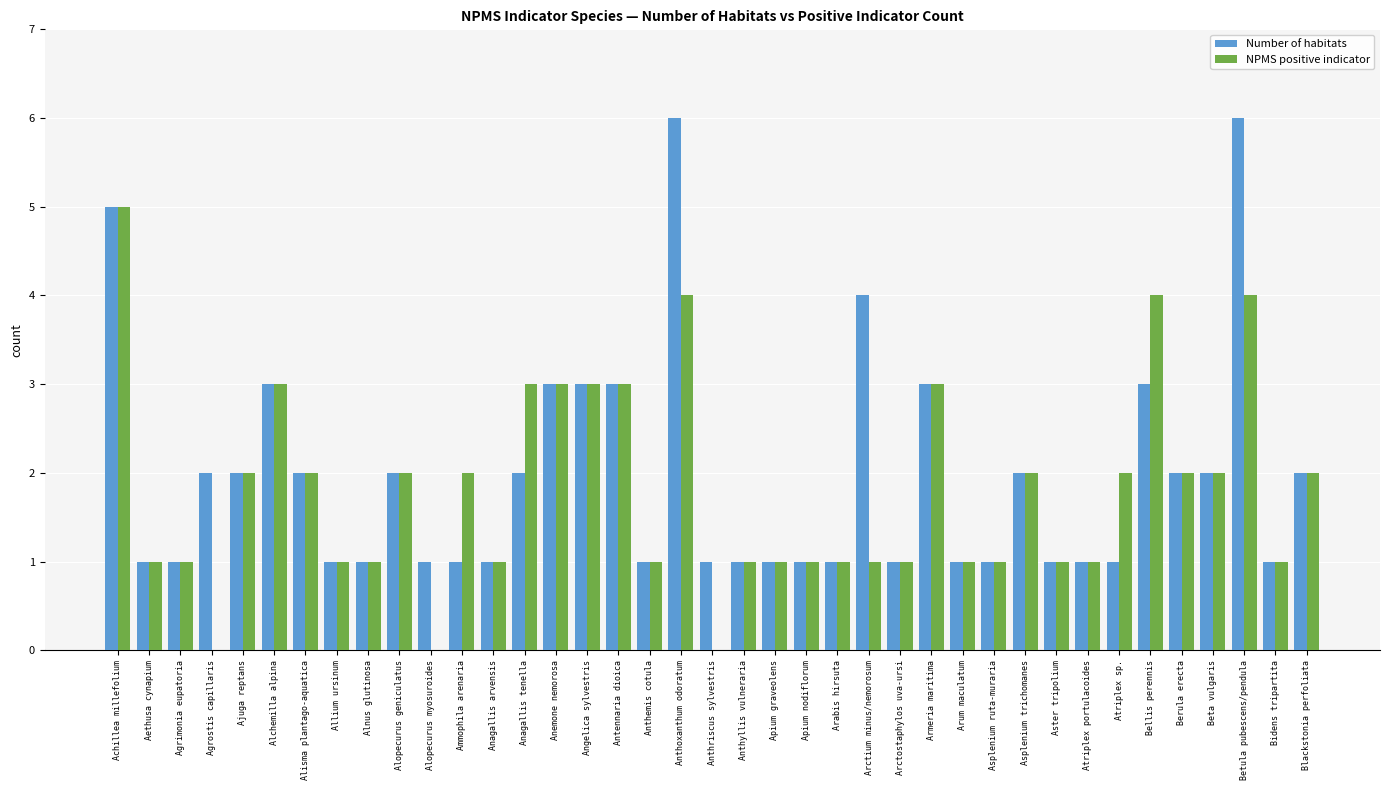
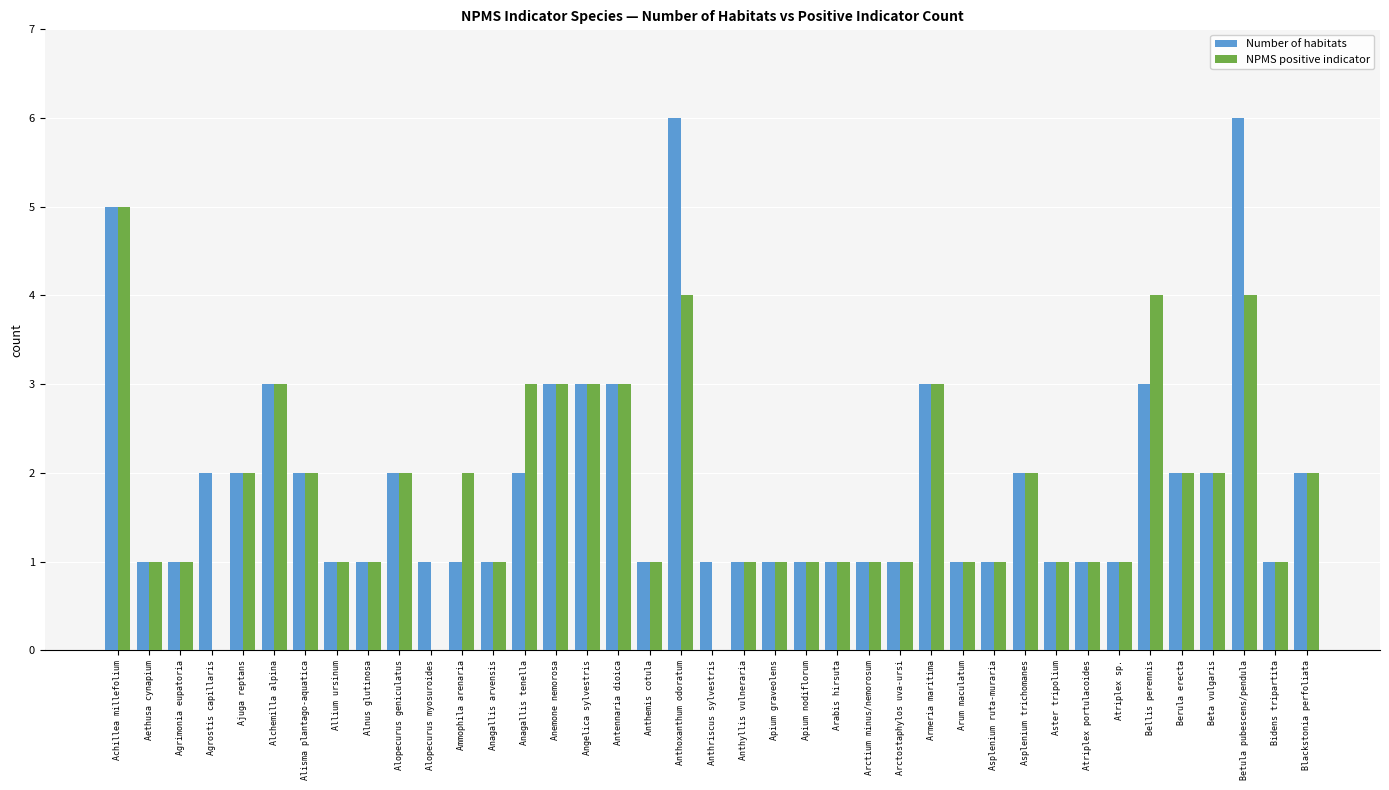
  {
    "Number of habitats": {
      "Achillea millefolium": 5,
      "Aethusa cynapium": 1,
      "Agrimonia eupatoria": 1,
      "Agrostis capillaris": 2,
      "Ajuga reptans": 2,
      "Alchemilla alpina": 3,
      "Alisma plantago-aquatica": 2,
      "Allium ursinum": 1,
      "Alnus glutinosa": 1,
      "Alopecurus geniculatus": 2,
      "Alopecurus myosuroides": 1,
      "Ammophila arenaria": 1,
      "Anagallis arvensis": 1,
      "Anagallis tenella": 2,
      "Anemone nemorosa": 3,
      "Angelica sylvestris": 3,
      "Antennaria dioica": 3,
      "Anthemis cotula": 1,
      "Anthoxanthum odoratum": 6,
      "Anthriscus sylvestris": 1,
      "Anthyllis vulneraria": 1,
      "Apium graveolens": 1,
      "Apium nodiflorum": 1,
      "Arabis hirsuta": 1,
-     "Arctium minus/nemorosum": 4,
+     "Arctium minus/nemorosum": 1,
      "Arctostaphylos uva-ursi": 1,
      "Armeria maritima": 3,
      "Arum maculatum": 1,
      "Asplenium ruta-muraria": 1,
      "Asplenium trichomanes": 2,
      "Aster tripolium": 1,
      "Atriplex portulacoides": 1,
      "Atriplex sp.": 1,
      "Bellis perennis": 3,
      "Berula erecta": 2,
      "Beta vulgaris": 2,
      "Betula pubescens/pendula": 6,
      "Bidens tripartita": 1,
      "Blackstonia perfoliata": 2
    },
    "NPMS positive indicator": {
      "Achillea millefolium": 5,
      "Aethusa cynapium": 1,
      "Agrimonia eupatoria": 1,
      "Agrostis capillaris": 0,
      "Ajuga reptans": 2,
      "Alchemilla alpina": 3,
      "Alisma plantago-aquatica": 2,
      "Allium ursinum": 1,
      "Alnus glutinosa": 1,
      "Alopecurus geniculatus": 2,
      "Alopecurus myosuroides": 0,
      "Ammophila arenaria": 2,
      "Anagallis arvensis": 1,
      "Anagallis tenella": 3,
      "Anemone nemorosa": 3,
      "Angelica sylvestris": 3,
      "Antennaria dioica": 3,
      "Anthemis cotula": 1,
      "Anthoxanthum odoratum": 4,
      "Anthriscus sylvestris": 0,
      "Anthyllis vulneraria": 1,
      "Apium graveolens": 1,
      "Apium nodiflorum": 1,
      "Arabis hirsuta": 1,
      "Arctium minus/nemorosum": 1,
      "Arctostaphylos uva-ursi": 1,
      "Armeria maritima": 3,
      "Arum maculatum": 1,
      "Asplenium ruta-muraria": 1,
      "Asplenium trichomanes": 2,
      "Aster tripolium": 1,
      "Atriplex portulacoides": 1,
-     "Atriplex sp.": 2,
+     "Atriplex sp.": 1,
      "Bellis perennis": 4,
      "Berula erecta": 2,
      "Beta vulgaris": 2,
      "Betula pubescens/pendula": 4,
      "Bidens tripartita": 1,
      "Blackstonia perfoliata": 2
    }
  }
